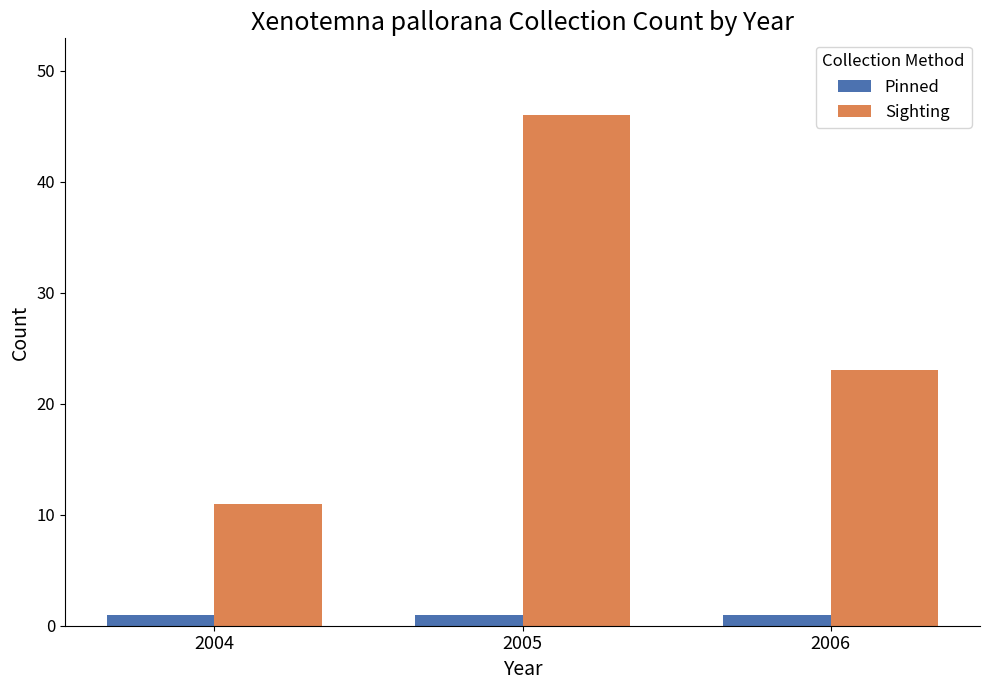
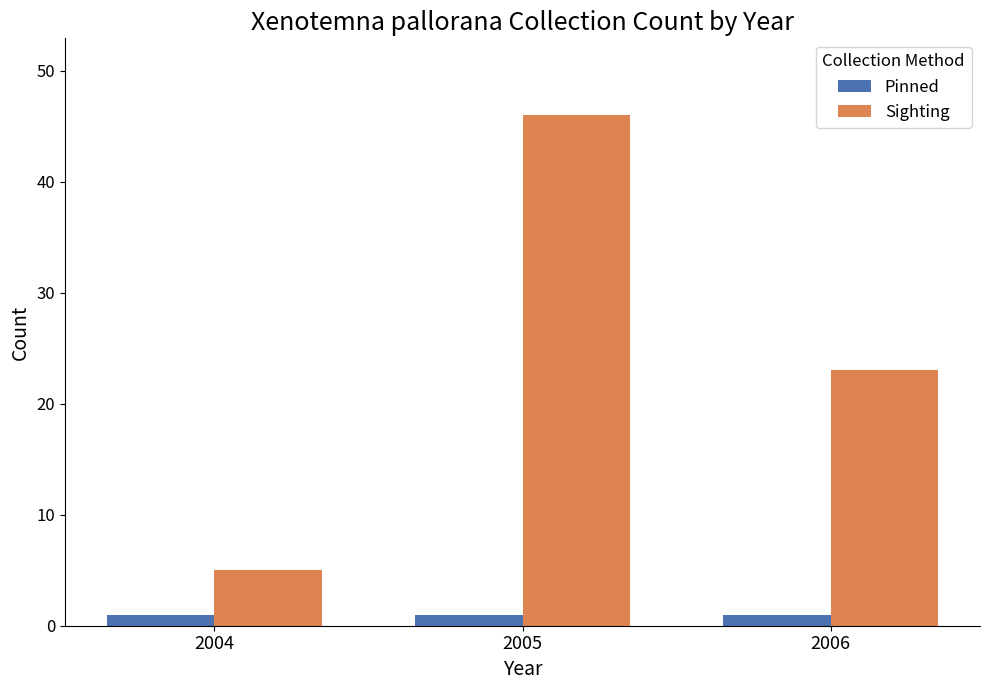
  {
    "Pinned": {
      "2004": 1,
      "2005": 1,
      "2006": 1
    },
    "Sighting": {
-     "2004": 11,
+     "2004": 5,
      "2005": 46,
      "2006": 23
    }
  }
